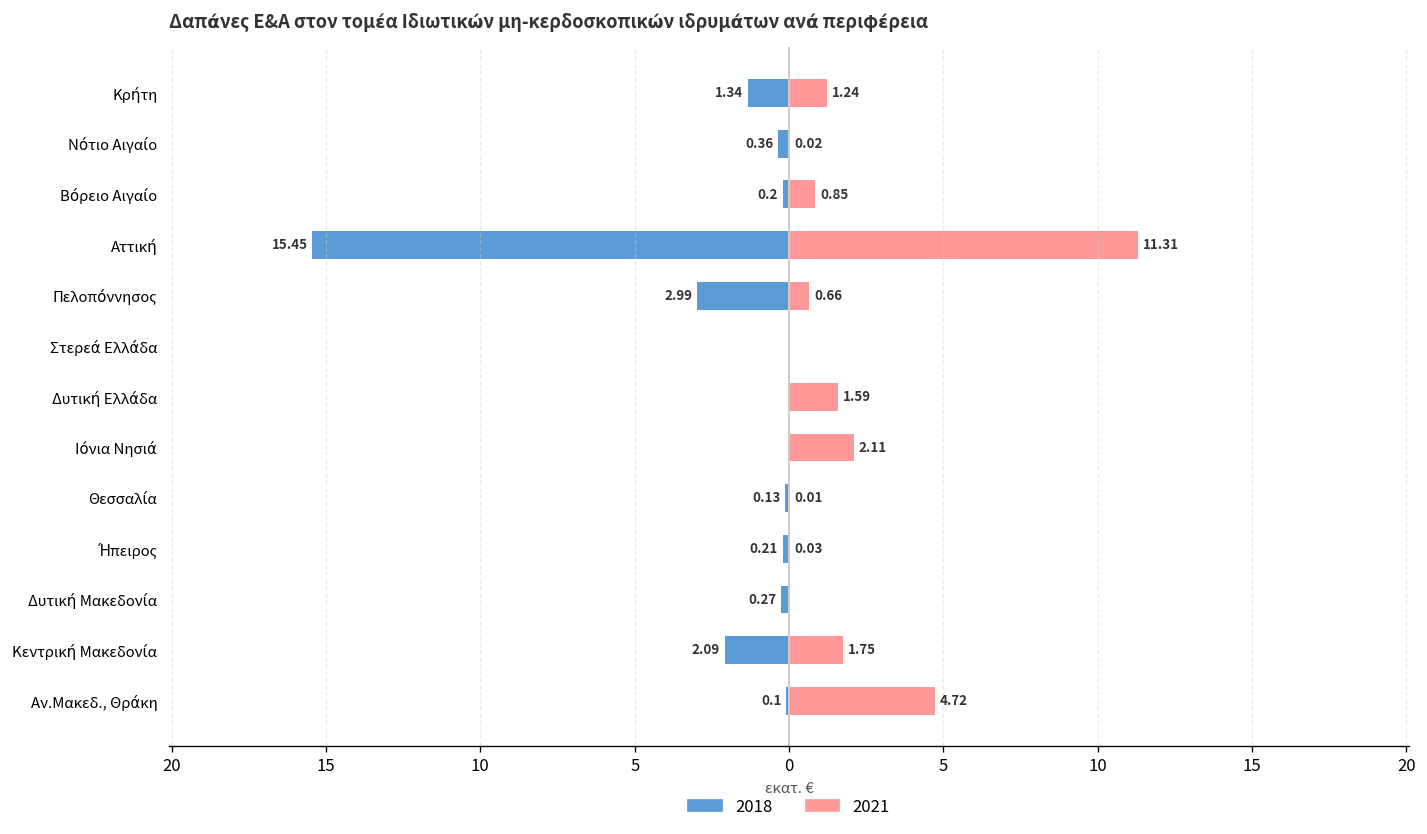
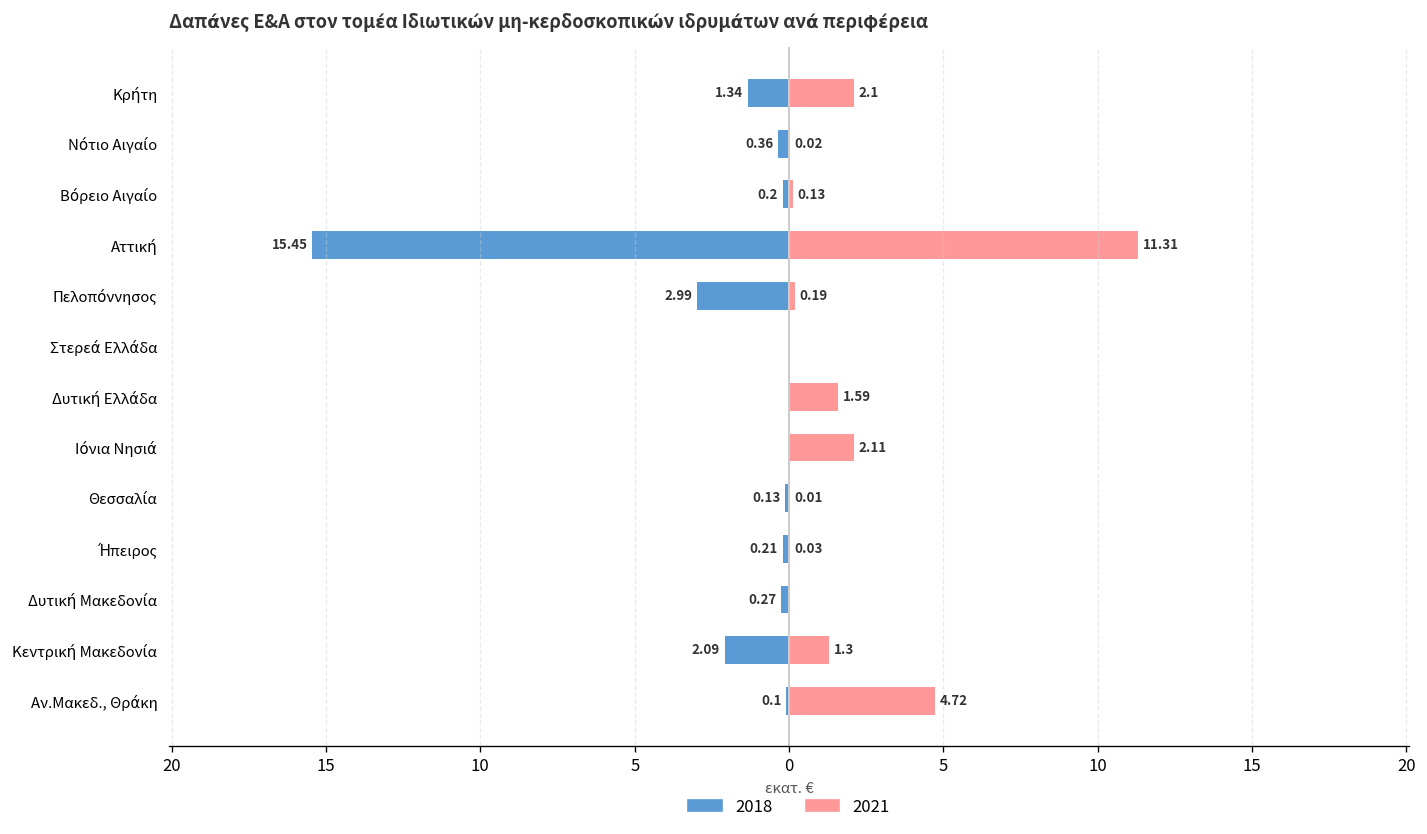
  {
    "2021": {
-     "Κρήτη": 1.24,
+     "Κρήτη": 2.1,
      "Νότιο Αιγαίο": 0.02,
-     "Βόρειο Αιγαίο": 0.85,
+     "Βόρειο Αιγαίο": 0.13,
      "Αττική": 11.31,
-     "Πελοπόννησος": 0.66,
+     "Πελοπόννησος": 0.19,
      "Δυτική Ελλάδα": 1.59,
      "Ιόνια Νησιά": 2.11,
      "Θεσσαλία": 0.01,
      "Ήπειρος": 0.03,
-     "Κεντρική Μακεδονία": 1.75,
+     "Κεντρική Μακεδονία": 1.3,
      "Αν.Μακεδ., Θράκη": 4.72
    }
  }
